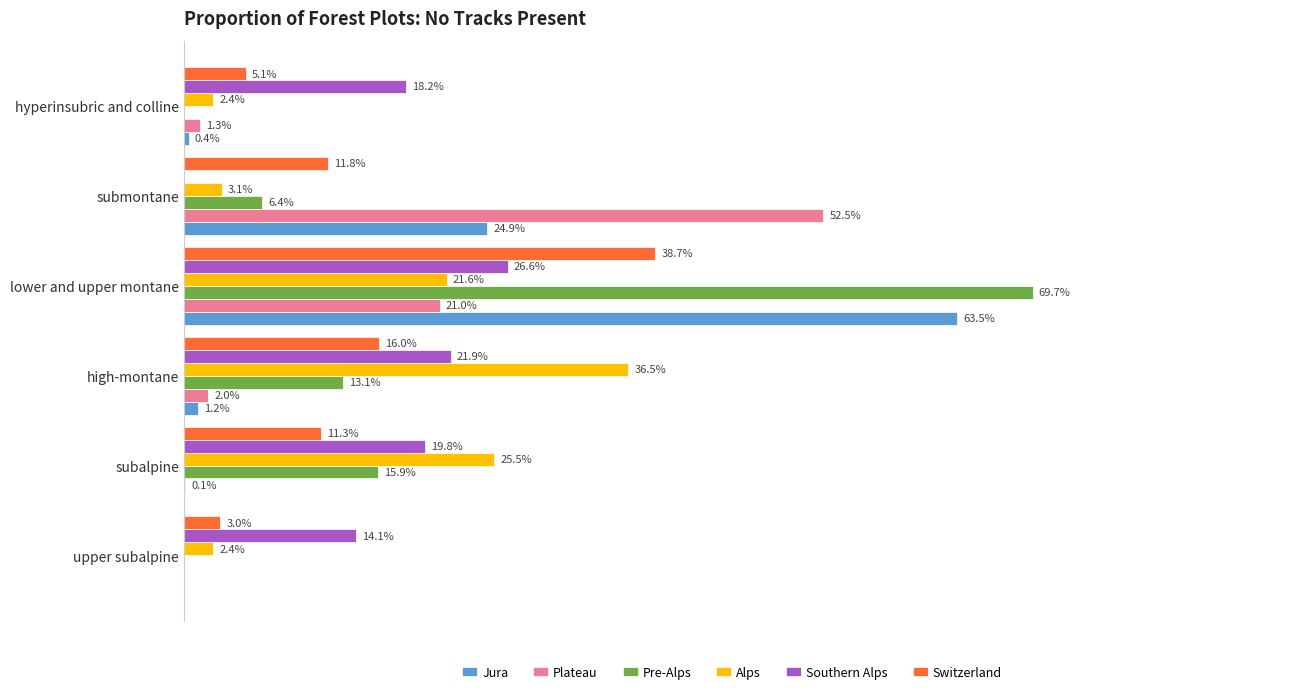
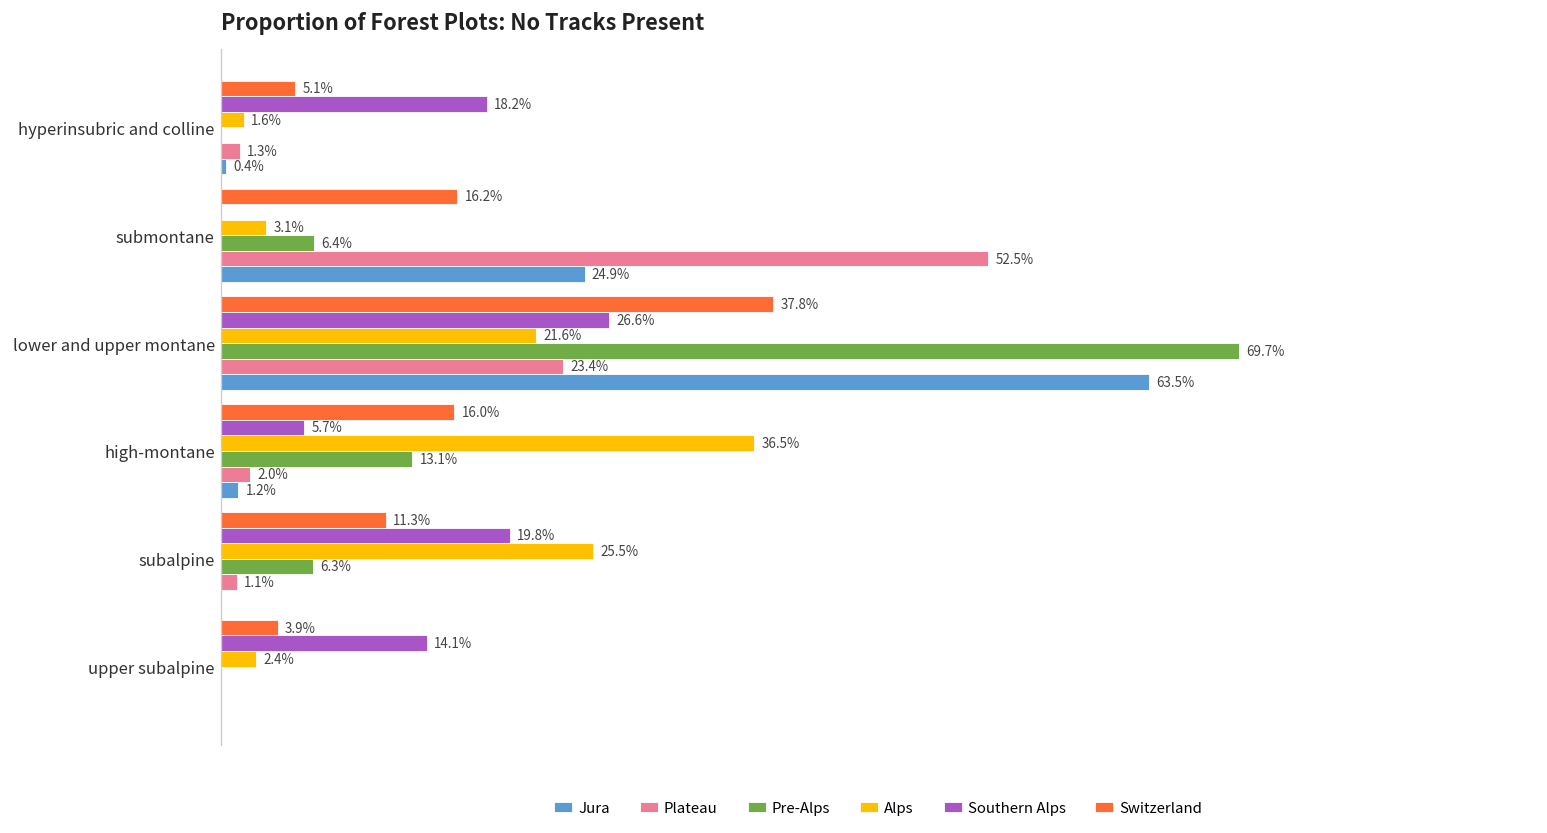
  {
    "Jura": {
      "hyperinsubric and colline": "0.4%",
      "submontane": "24.9%",
      "lower and upper montane": "63.5%",
      "high-montane": "1.2%"
    },
    "Plateau": {
      "hyperinsubric and colline": "1.3%",
      "submontane": "52.5%",
-     "lower and upper montane": "21.0%",
+     "lower and upper montane": "23.4%",
      "high-montane": "2.0%",
-     "subalpine": "0.1%"
+     "subalpine": "1.1%"
    },
    "Pre-Alps": {
      "submontane": "6.4%",
      "lower and upper montane": "69.7%",
      "high-montane": "13.1%",
-     "subalpine": "15.9%"
+     "subalpine": "6.3%"
    },
    "Alps": {
-     "hyperinsubric and colline": "2.4%",
+     "hyperinsubric and colline": "1.6%",
      "submontane": "3.1%",
      "lower and upper montane": "21.6%",
      "high-montane": "36.5%",
      "subalpine": "25.5%",
      "upper subalpine": "2.4%"
    },
    "Southern Alps": {
      "hyperinsubric and colline": "18.2%",
      "lower and upper montane": "26.6%",
-     "high-montane": "21.9%",
+     "high-montane": "5.7%",
      "subalpine": "19.8%",
      "upper subalpine": "14.1%"
    },
    "Switzerland": {
      "hyperinsubric and colline": "5.1%",
-     "submontane": "11.8%",
-     "lower and upper montane": "38.7%",
+     "submontane": "16.2%",
+     "lower and upper montane": "37.8%",
      "high-montane": "16.0%",
      "subalpine": "11.3%",
-     "upper subalpine": "3.0%"
+     "upper subalpine": "3.9%"
    }
  }
